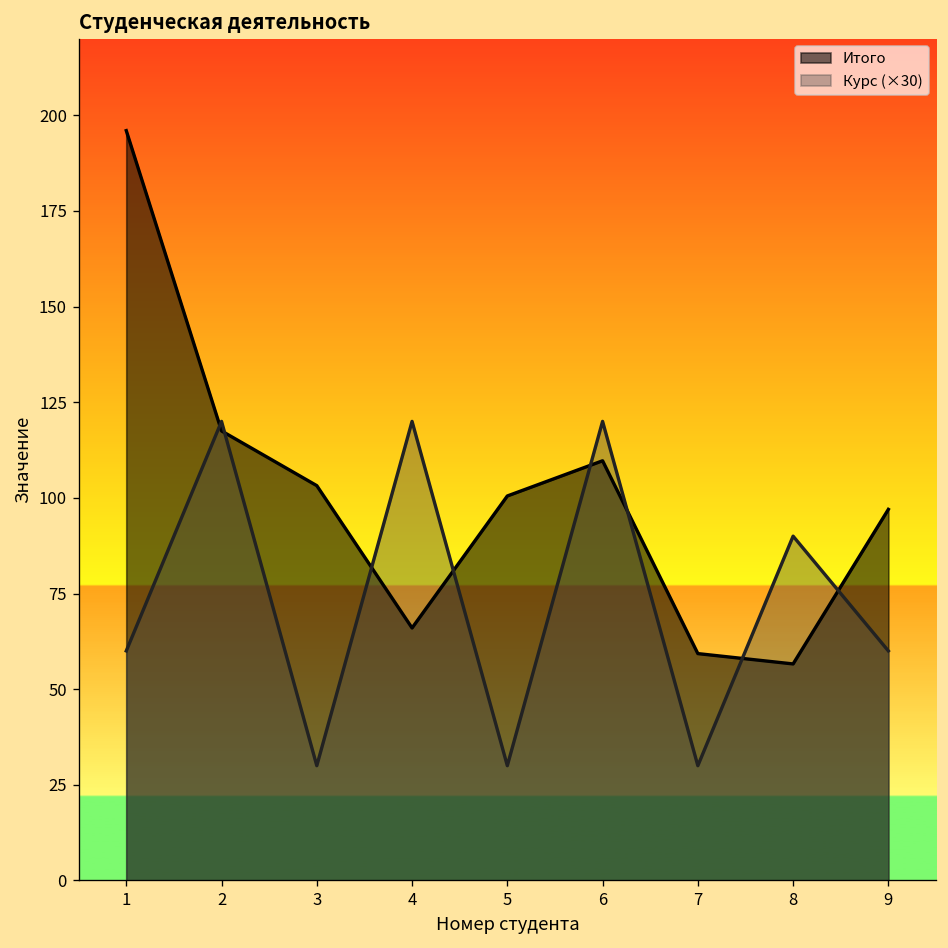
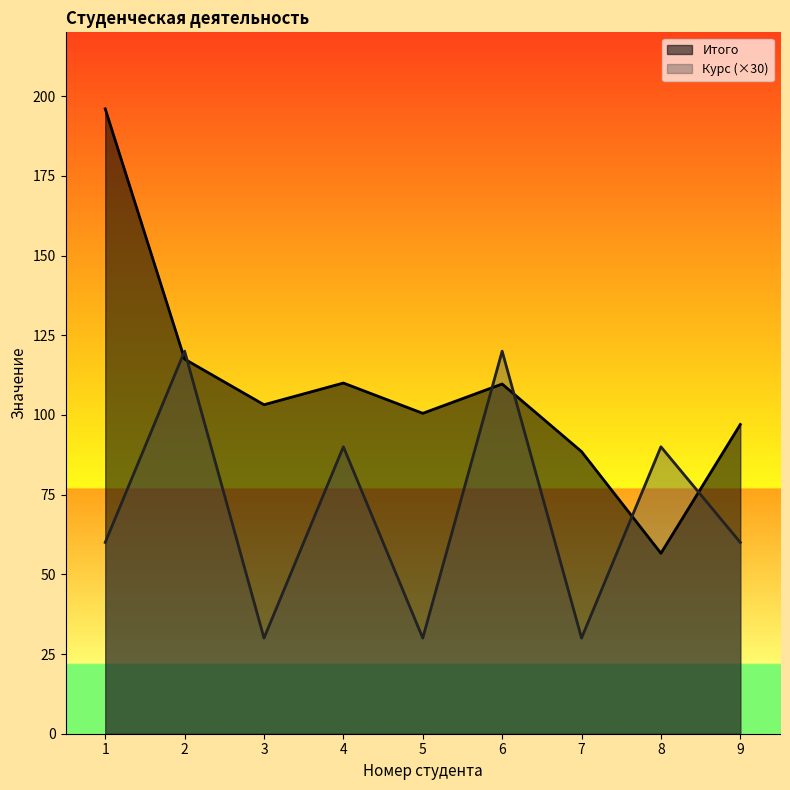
  {
    "Итого": {
      "1": 196,
      "2": 118,
      "3": 103,
-     "4": 66,
+     "4": 110,
      "5": 101,
      "6": 110,
-     "7": 59,
+     "7": 89,
      "8": 57,
      "9": 97
    },
    "Курс (×30)": {
      "1": 60,
      "2": 120,
      "3": 30,
-     "4": 120,
+     "4": 90,
      "5": 30,
      "6": 120,
      "7": 30,
      "8": 90,
      "9": 60
    }
  }
